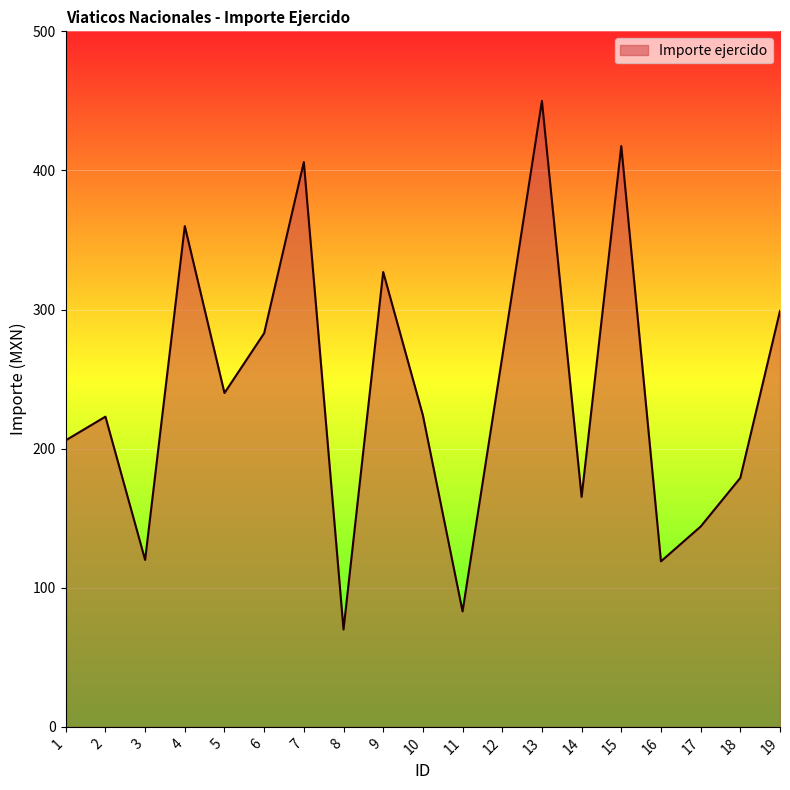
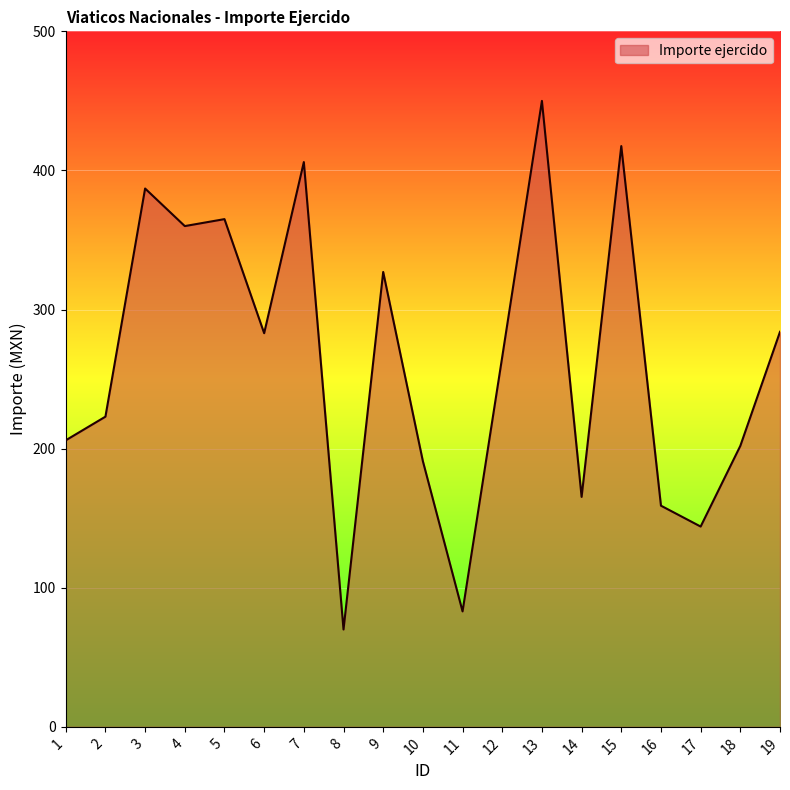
  {
    "1": 206,
    "2": 223,
-   "3": 120,
+   "3": 387,
    "4": 360,
-   "5": 240,
+   "5": 365,
    "6": 283,
    "7": 406,
    "8": 70,
    "9": 327,
-   "10": 224,
+   "10": 191,
    "11": 83,
    "12": 266,
    "13": 450,
    "14": 165,
    "15": 418,
-   "16": 119,
+   "16": 159,
    "17": 144,
-   "18": 179,
-   "19": 299
+   "18": 202,
+   "19": 284
  }
